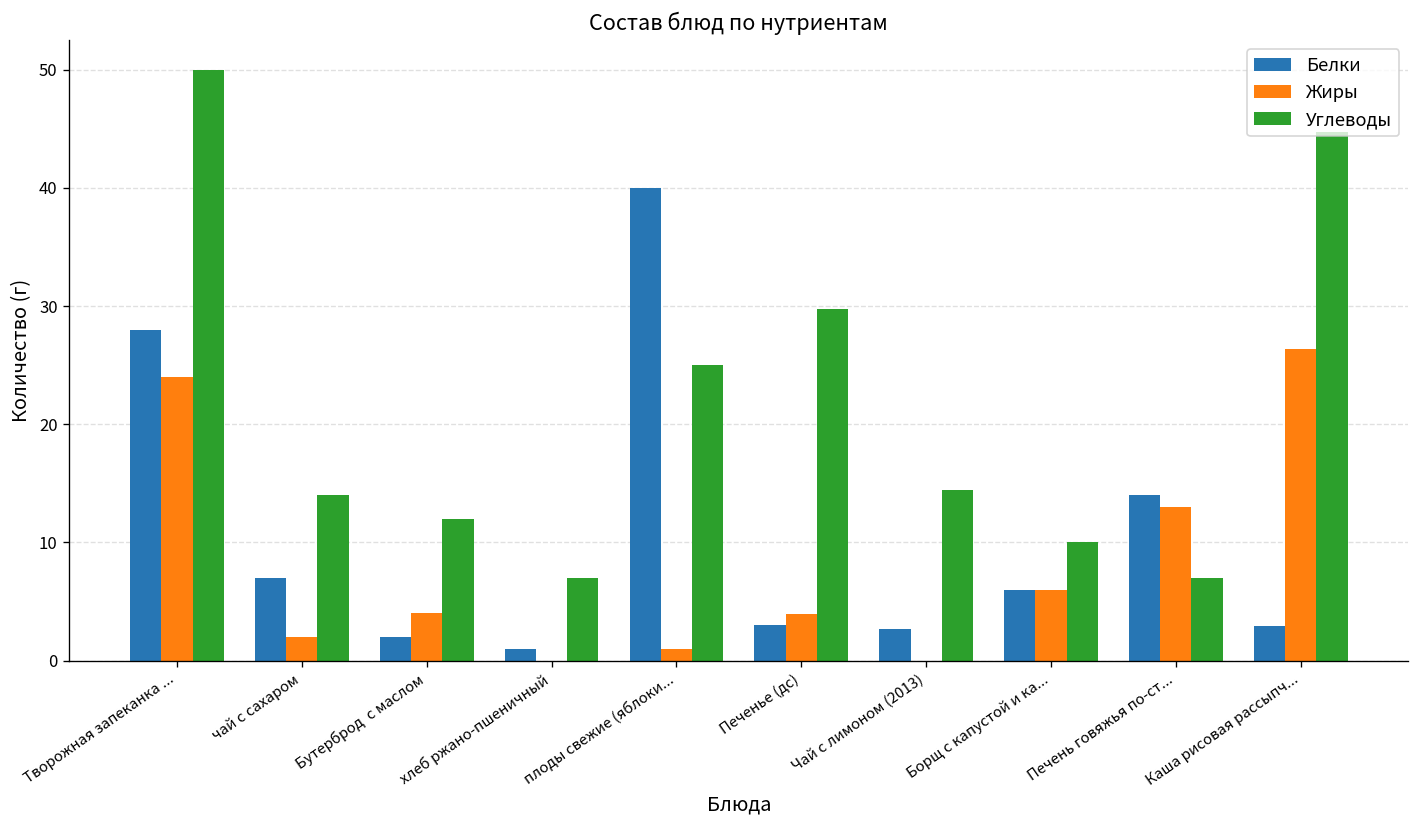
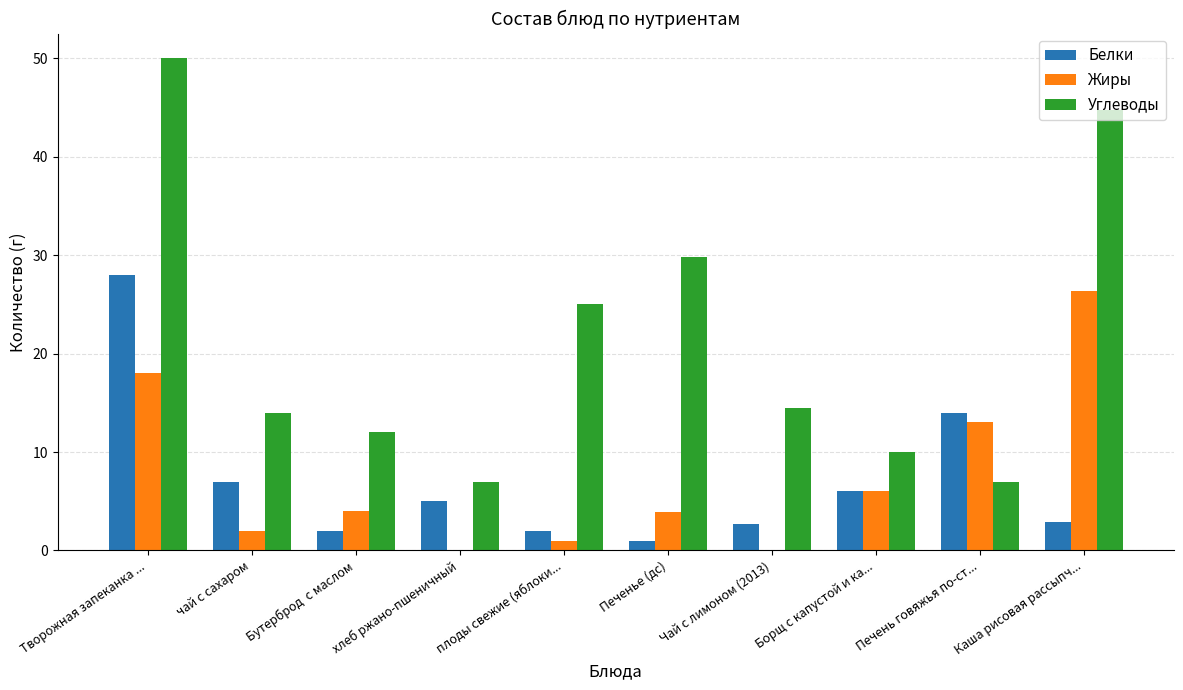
  {
    "Белки": {
      "Творожная запеканка ...": 28,
      "чай с сахаром": 7,
      "Бутерброд с маслом": 2,
-     "хлеб ржано-пшеничный": 1,
-     "плоды свежие (яблоки...": 40,
-     "Печенье (дс)": 3,
+     "хлеб ржано-пшеничный": 5,
+     "плоды свежие (яблоки...": 2,
+     "Печенье (дс)": 1,
      "Чай с лимоном (2013)": 3,
      "Борщ с капустой и ка...": 6,
      "Печень говяжья по-ст...": 14,
      "Каша рисовая рассыпч...": 3
    },
    "Жиры": {
-     "Творожная запеканка ...": 24,
+     "Творожная запеканка ...": 18,
      "чай с сахаром": 2,
      "Бутерброд с маслом": 4,
      "хлеб ржано-пшеничный": 0,
      "плоды свежие (яблоки...": 1,
      "Печенье (дс)": 4,
      "Чай с лимоном (2013)": 0,
      "Борщ с капустой и ка...": 6,
      "Печень говяжья по-ст...": 13,
      "Каша рисовая рассыпч...": 26
    },
    "Углеводы": {
      "Творожная запеканка ...": 50,
      "чай с сахаром": 14,
      "Бутерброд с маслом": 12,
      "хлеб ржано-пшеничный": 7,
      "плоды свежие (яблоки...": 25,
      "Печенье (дс)": 30,
      "Чай с лимоном (2013)": 14,
      "Борщ с капустой и ка...": 10,
      "Печень говяжья по-ст...": 7
    }
  }
